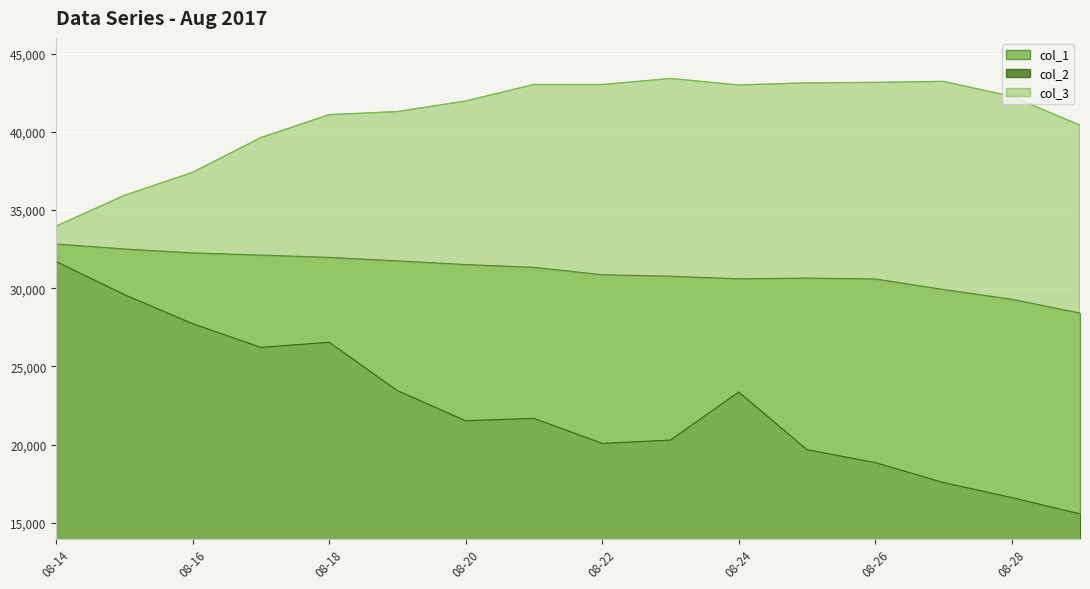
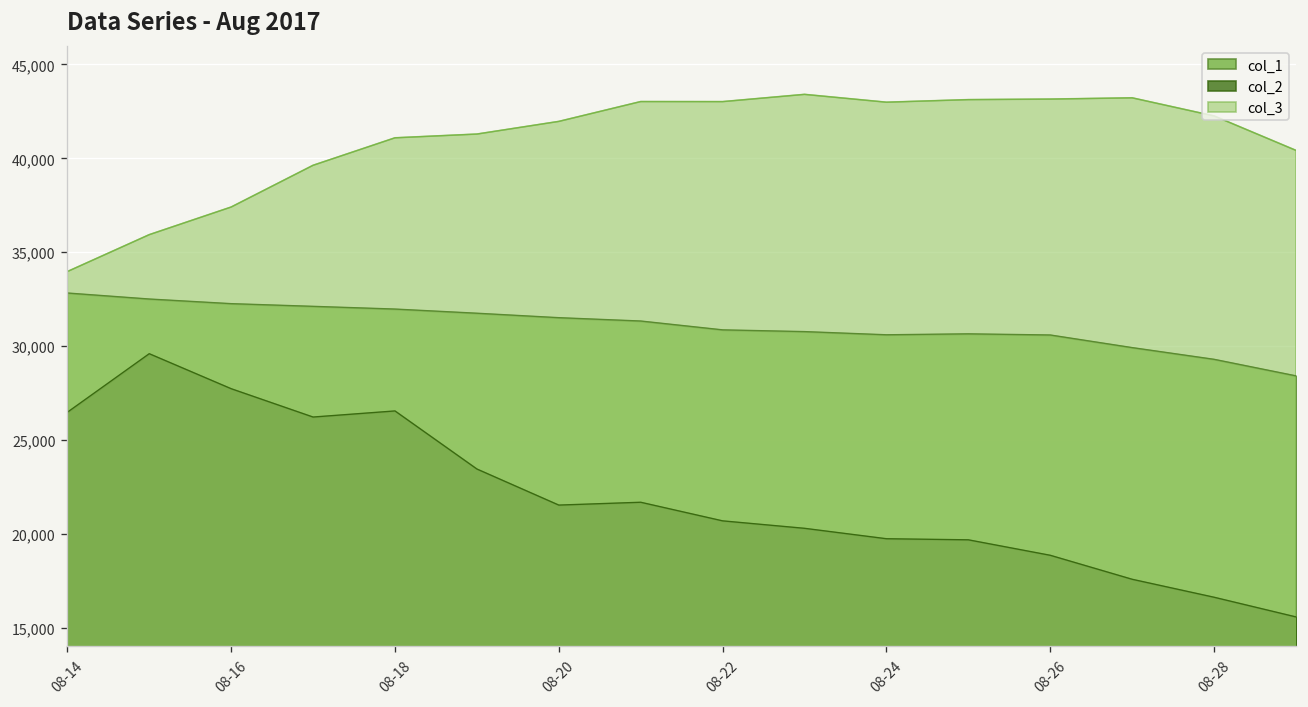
  {
    "col_2": {
-     "08-14": "31,700",
+     "08-14": "26,500",
      "08-16": "27,700",
      "08-18": "26,500",
      "08-20": "21,500",
-     "08-22": "20,100",
-     "08-24": "23,400",
+     "08-22": "20,700",
+     "08-24": "19,700",
      "08-26": "18,900",
      "08-28": "16,600"
    }
  }
